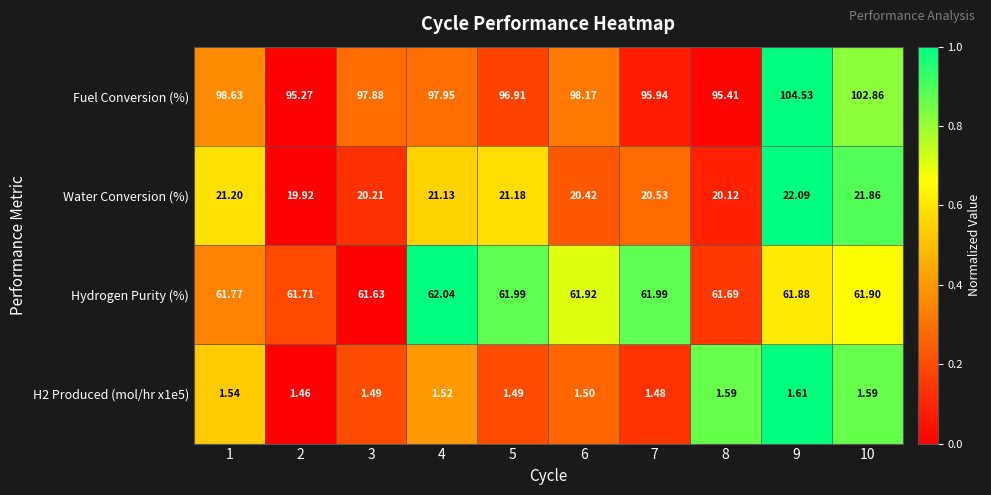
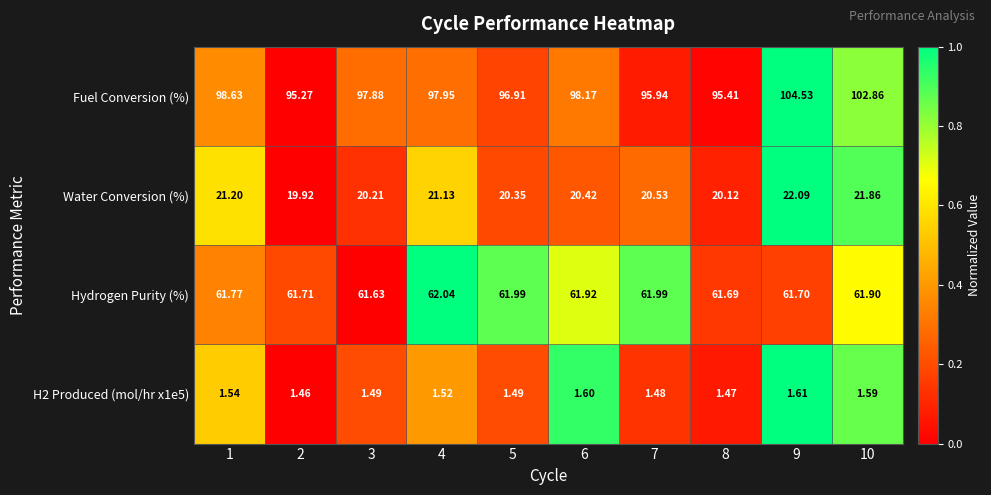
  {
    "Fuel Conversion (%)": {
      "1": 98.63,
      "2": 95.27,
      "3": 97.88,
      "4": 97.95,
      "5": 96.91,
      "6": 98.17,
      "7": 95.94,
      "8": 95.41,
      "9": 104.53,
      "10": 102.86
    },
    "Water Conversion (%)": {
      "1": 21.20,
      "2": 19.92,
      "3": 20.21,
      "4": 21.13,
-     "5": 21.18,
+     "5": 20.35,
      "6": 20.42,
      "7": 20.53,
      "8": 20.12,
      "9": 22.09,
      "10": 21.86
    },
    "Hydrogen Purity (%)": {
      "1": 61.77,
      "2": 61.71,
      "3": 61.63,
      "4": 62.04,
      "5": 61.99,
      "6": 61.92,
      "7": 61.99,
      "8": 61.69,
-     "9": 61.88,
+     "9": 61.70,
      "10": 61.90
    },
    "H2 Produced (mol/hr x1e5)": {
      "1": 1.54,
      "2": 1.46,
      "3": 1.49,
      "4": 1.52,
      "5": 1.49,
-     "6": 1.50,
+     "6": 1.60,
      "7": 1.48,
-     "8": 1.59,
+     "8": 1.47,
      "9": 1.61,
      "10": 1.59
    }
  }
